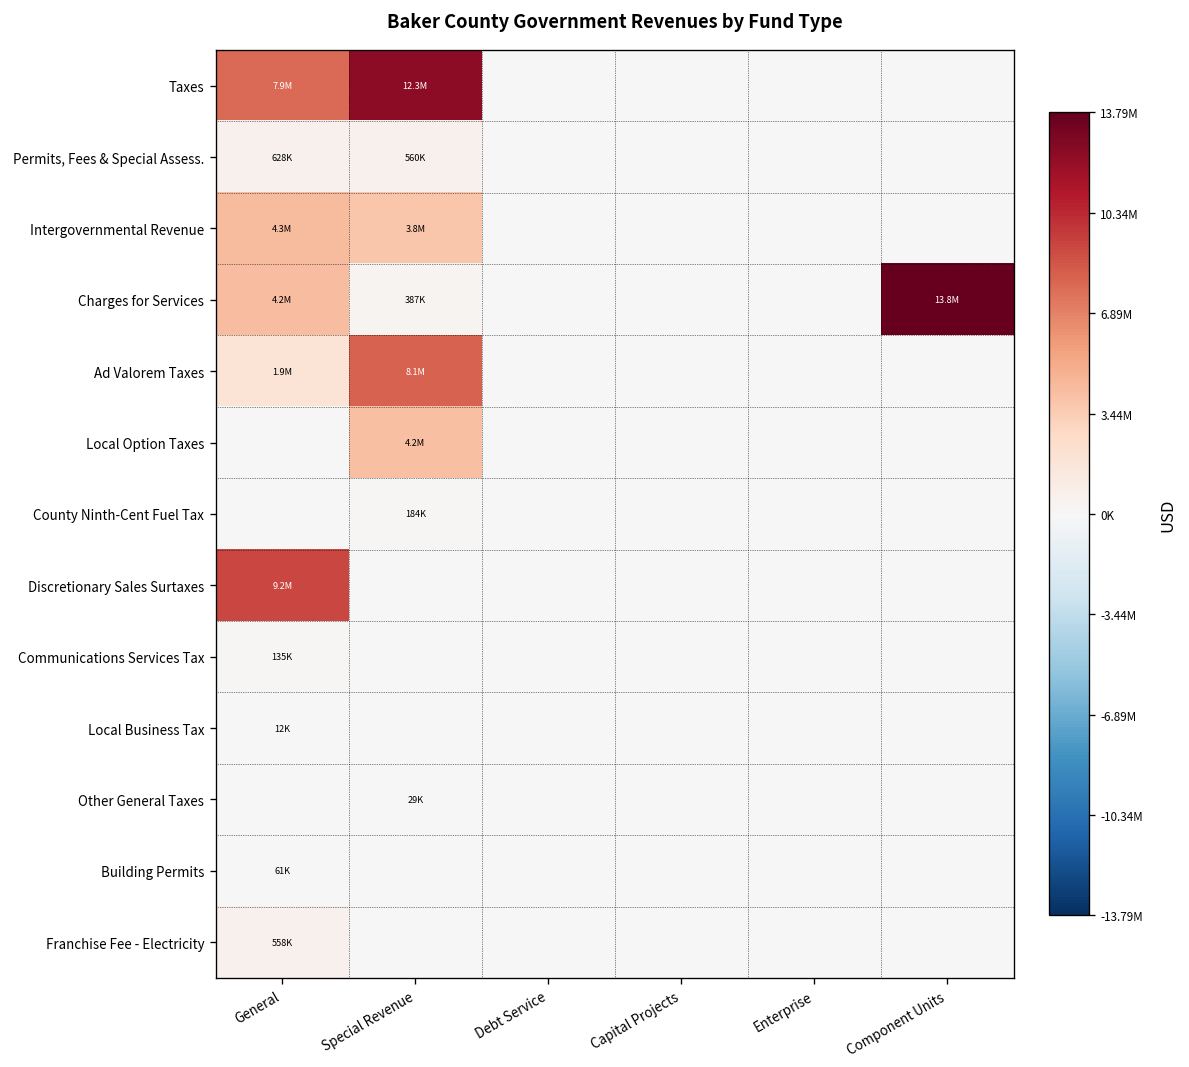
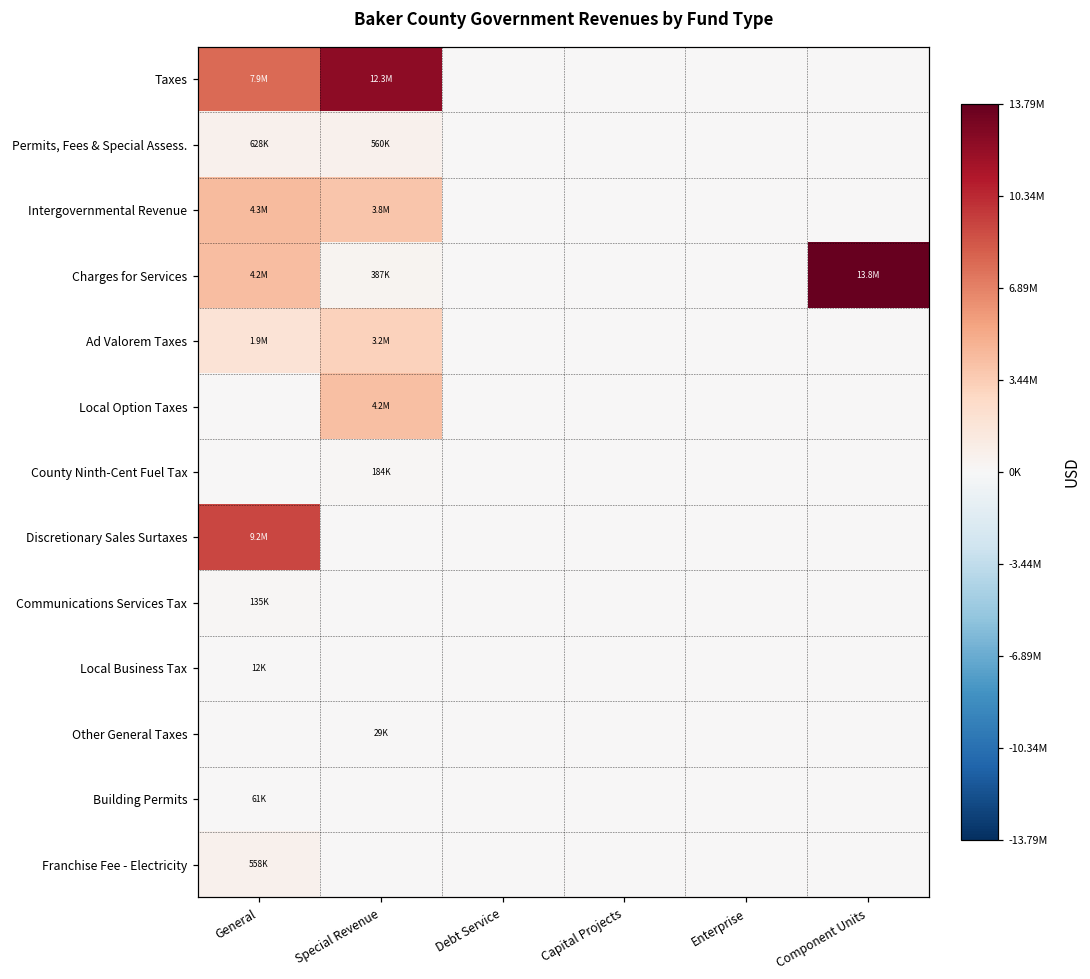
  {
    "Taxes": {
      "General": "7.9M",
      "Special Revenue": "12.3M"
    },
    "Permits, Fees & Special Assess.": {
      "General": "628K",
      "Special Revenue": "560K"
    },
    "Intergovernmental Revenue": {
      "General": "4.3M",
      "Special Revenue": "3.8M"
    },
    "Charges for Services": {
      "General": "4.2M",
      "Special Revenue": "387K",
      "Component Units": "13.8M"
    },
    "Ad Valorem Taxes": {
      "General": "1.9M",
-     "Special Revenue": "8.1M"
+     "Special Revenue": "3.2M"
    },
    "Local Option Taxes": {
      "Special Revenue": "4.2M"
    },
    "County Ninth-Cent Fuel Tax": {
      "Special Revenue": "184K"
    },
    "Discretionary Sales Surtaxes": {
      "General": "9.2M"
    },
    "Communications Services Tax": {
      "General": "135K"
    },
    "Local Business Tax": {
      "General": "12K"
    },
    "Other General Taxes": {
      "Special Revenue": "29K"
    },
    "Building Permits": {
      "General": "61K"
    },
    "Franchise Fee - Electricity": {
      "General": "558K"
    }
  }
